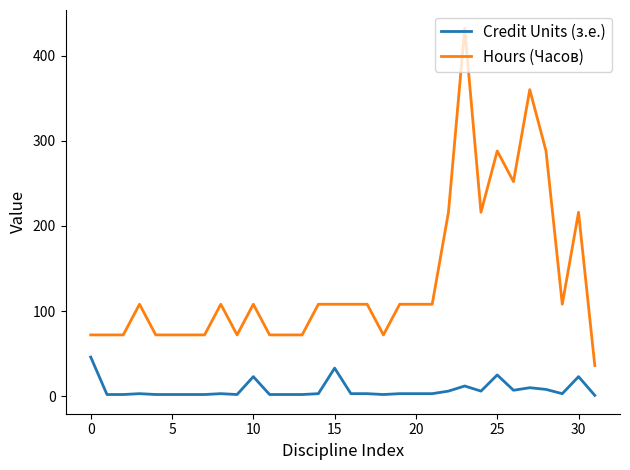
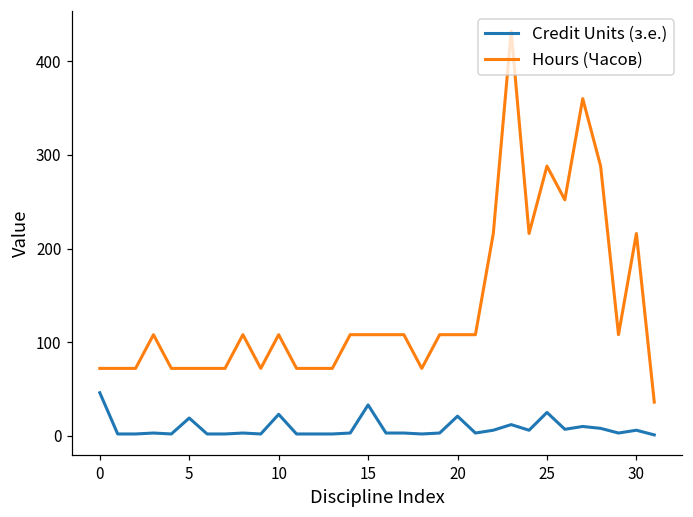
  {
    "Credit Units (з.е.)": {
      "0": 50,
-     "5": 0,
+     "5": 20,
      "10": 20,
      "15": 30,
-     "20": 0,
+     "20": 20,
      "25": 30,
-     "30": 20
+     "30": 10
    },
    "Hours (Часов)": {
      "0": 70,
      "5": 70,
      "10": 110,
      "15": 110,
      "20": 110,
      "25": 290,
      "30": 220
    }
  }
